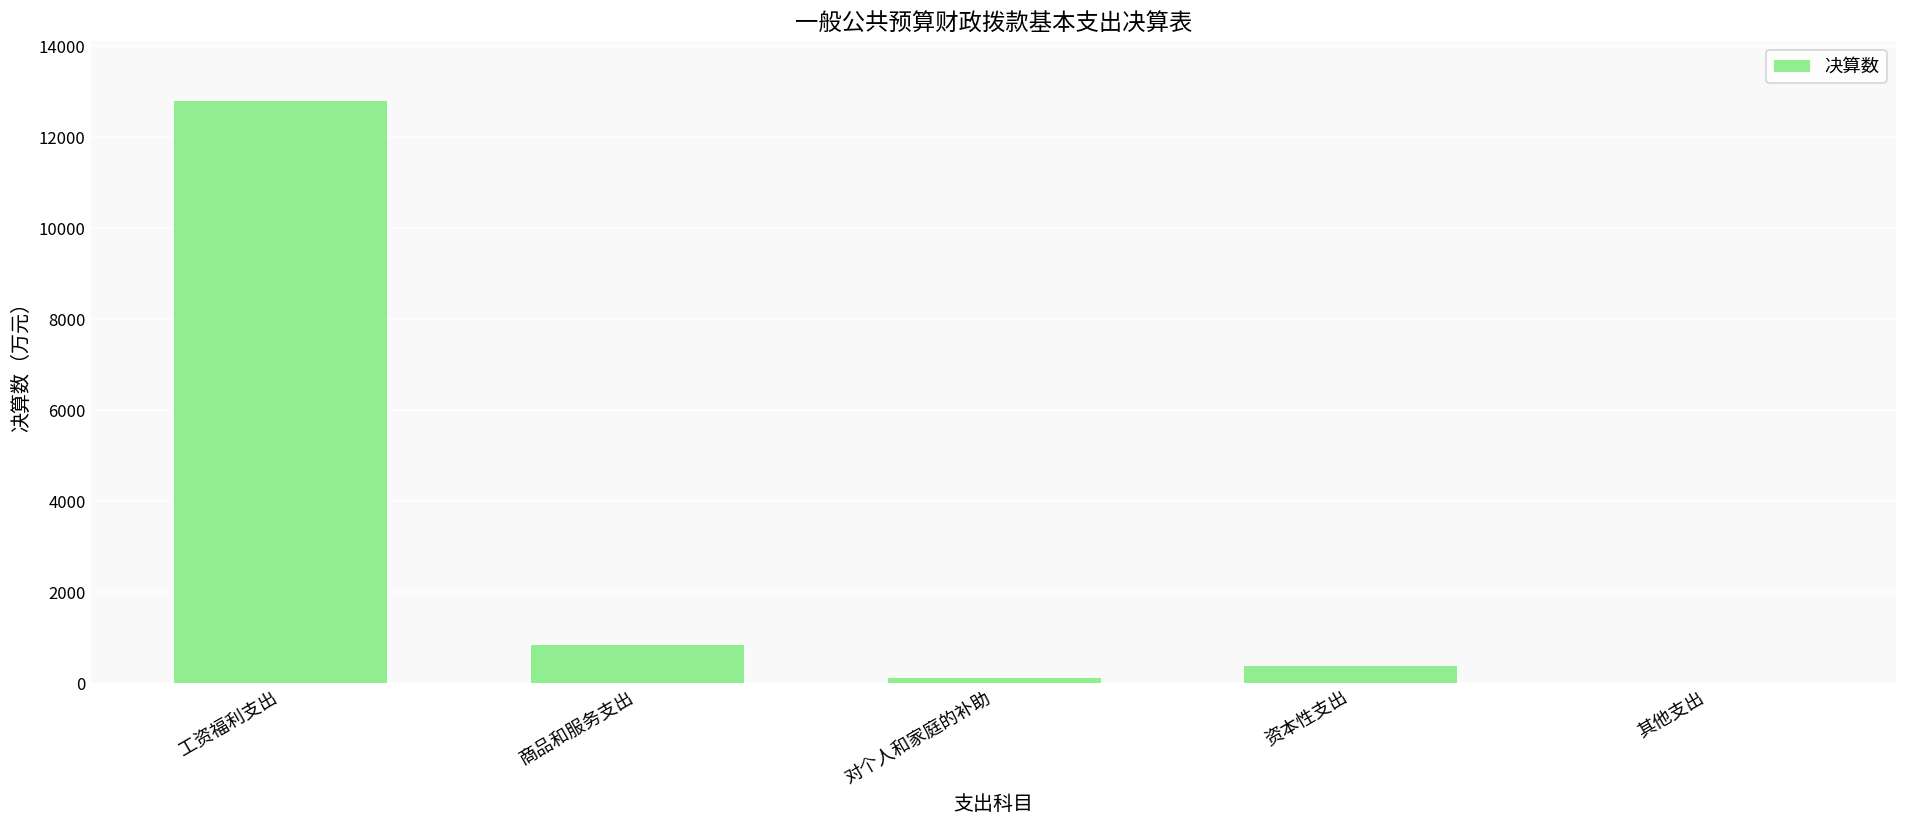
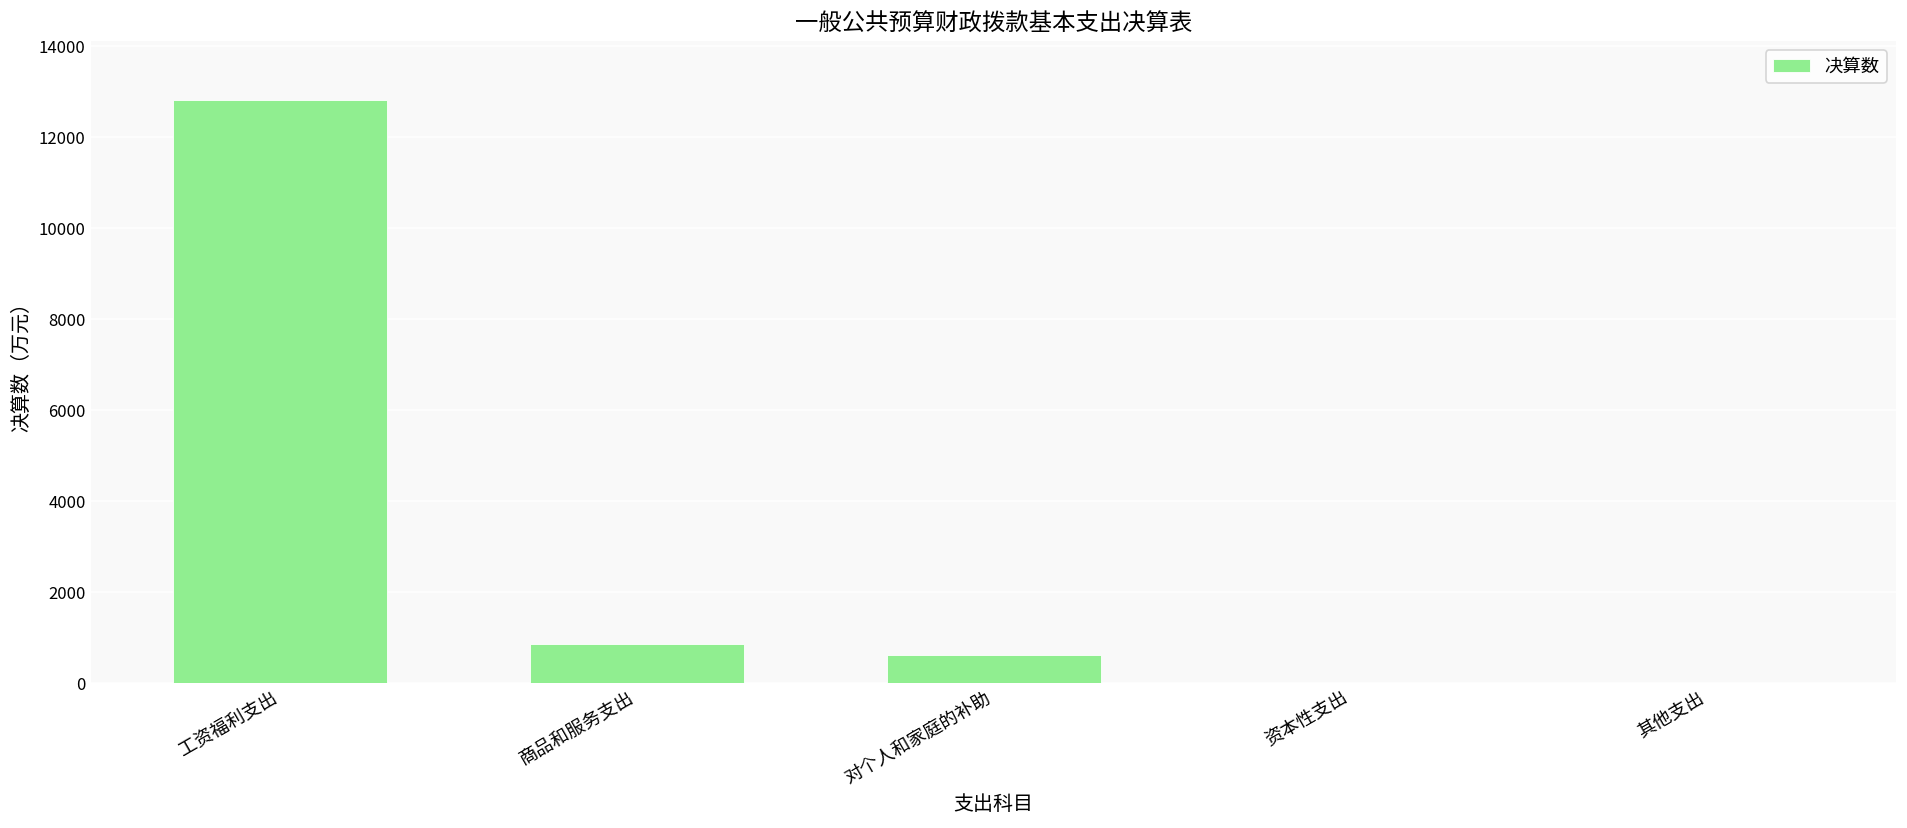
  {
    "工资福利支出": 12800,
    "商品和服务支出": 900,
-   "对个人和家庭的补助": 100,
-   "资本性支出": 400,
+   "对个人和家庭的补助": 600,
+   "资本性支出": 0,
    "其他支出": 0
  }
